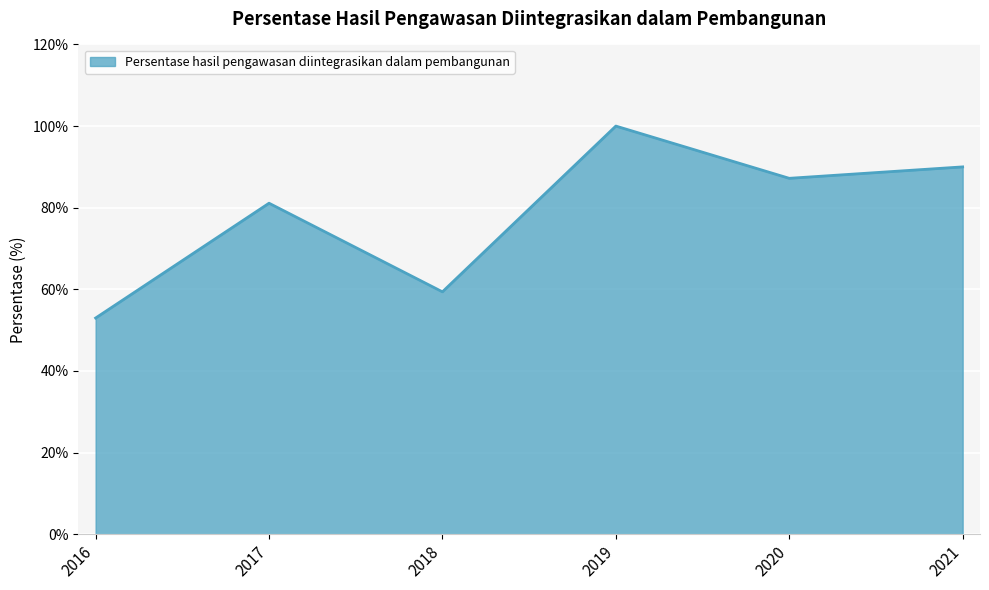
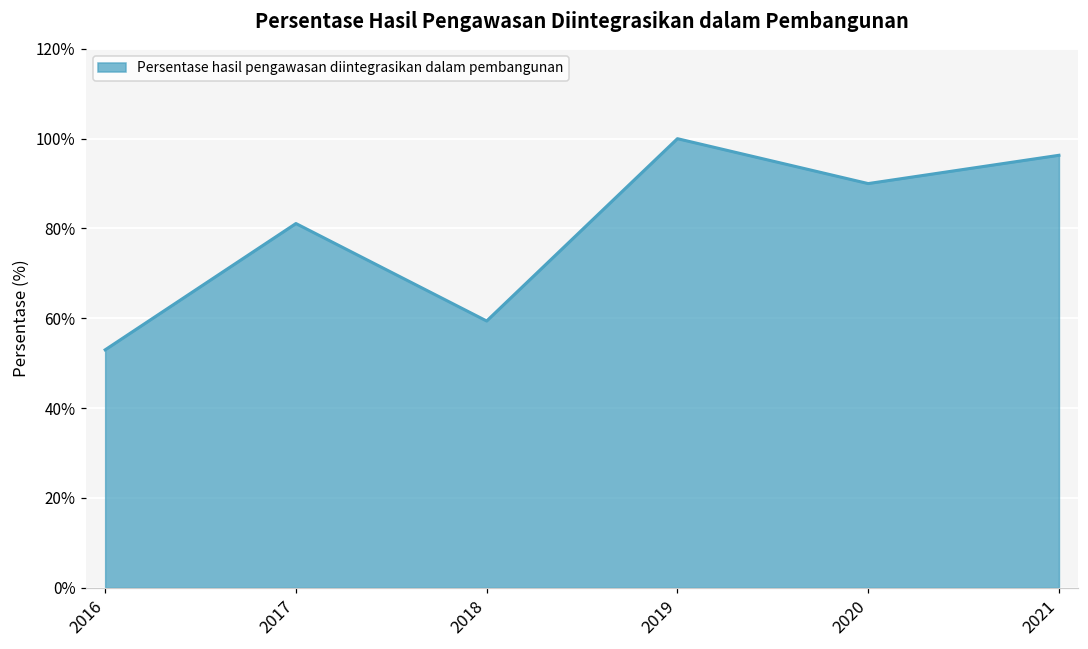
  {
    "2016": "53%",
    "2017": "81%",
    "2018": "59%",
    "2019": "100%",
-   "2020": "87%",
-   "2021": "90%"
+   "2020": "90%",
+   "2021": "96%"
  }
